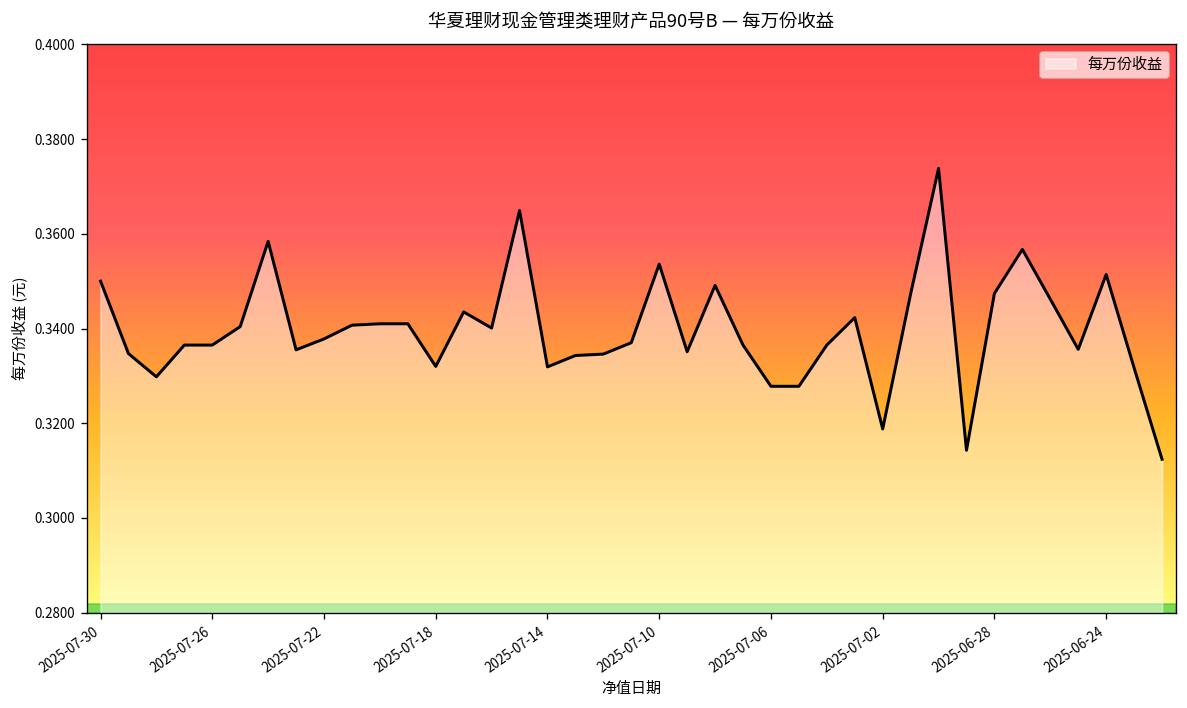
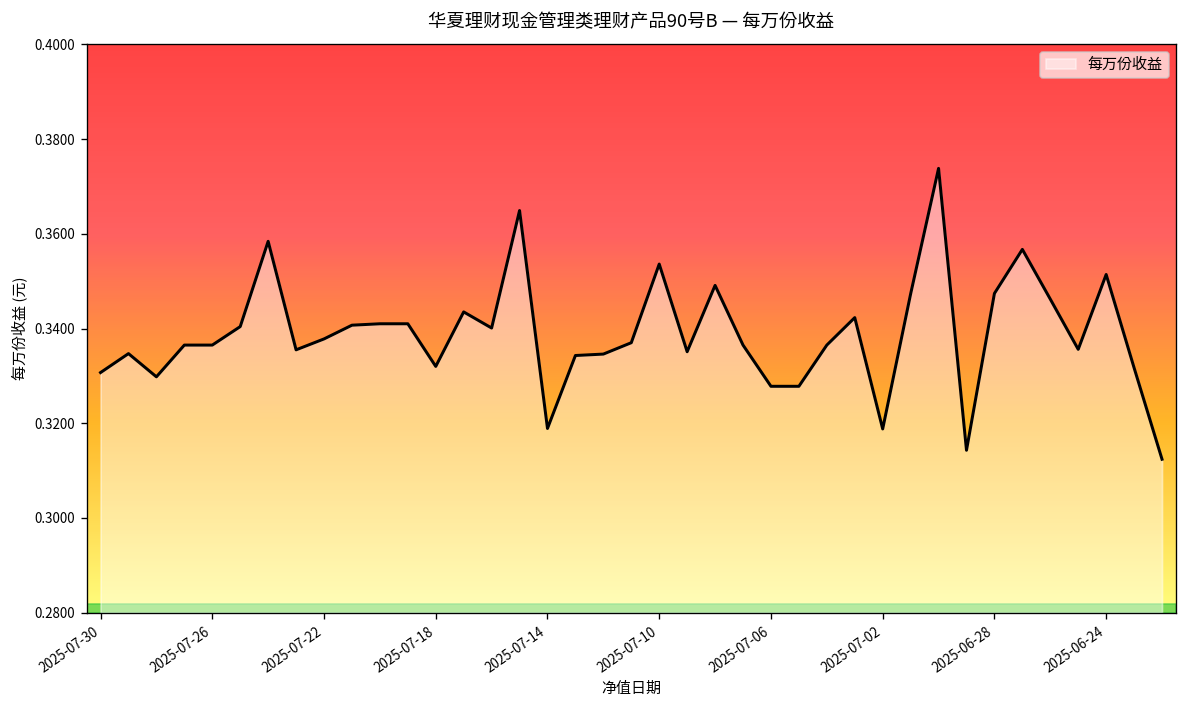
  {
-   "2025-07-30": 0.350,
+   "2025-07-30": 0.331,
    "2025-07-26": 0.337,
    "2025-07-22": 0.338,
    "2025-07-18": 0.332,
-   "2025-07-14": 0.332,
+   "2025-07-14": 0.319,
    "2025-07-10": 0.354,
    "2025-07-06": 0.328,
    "2025-07-02": 0.319,
    "2025-06-28": 0.347,
    "2025-06-24": 0.351
  }
